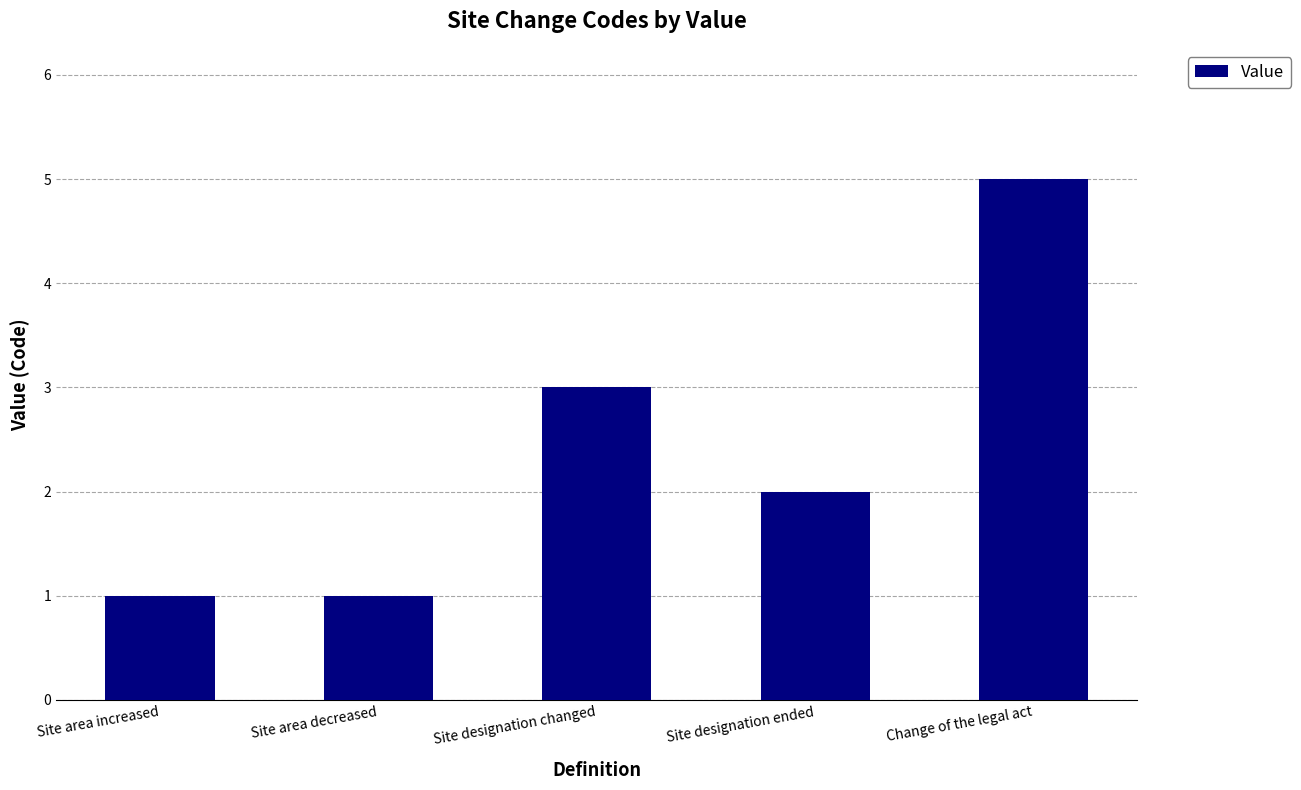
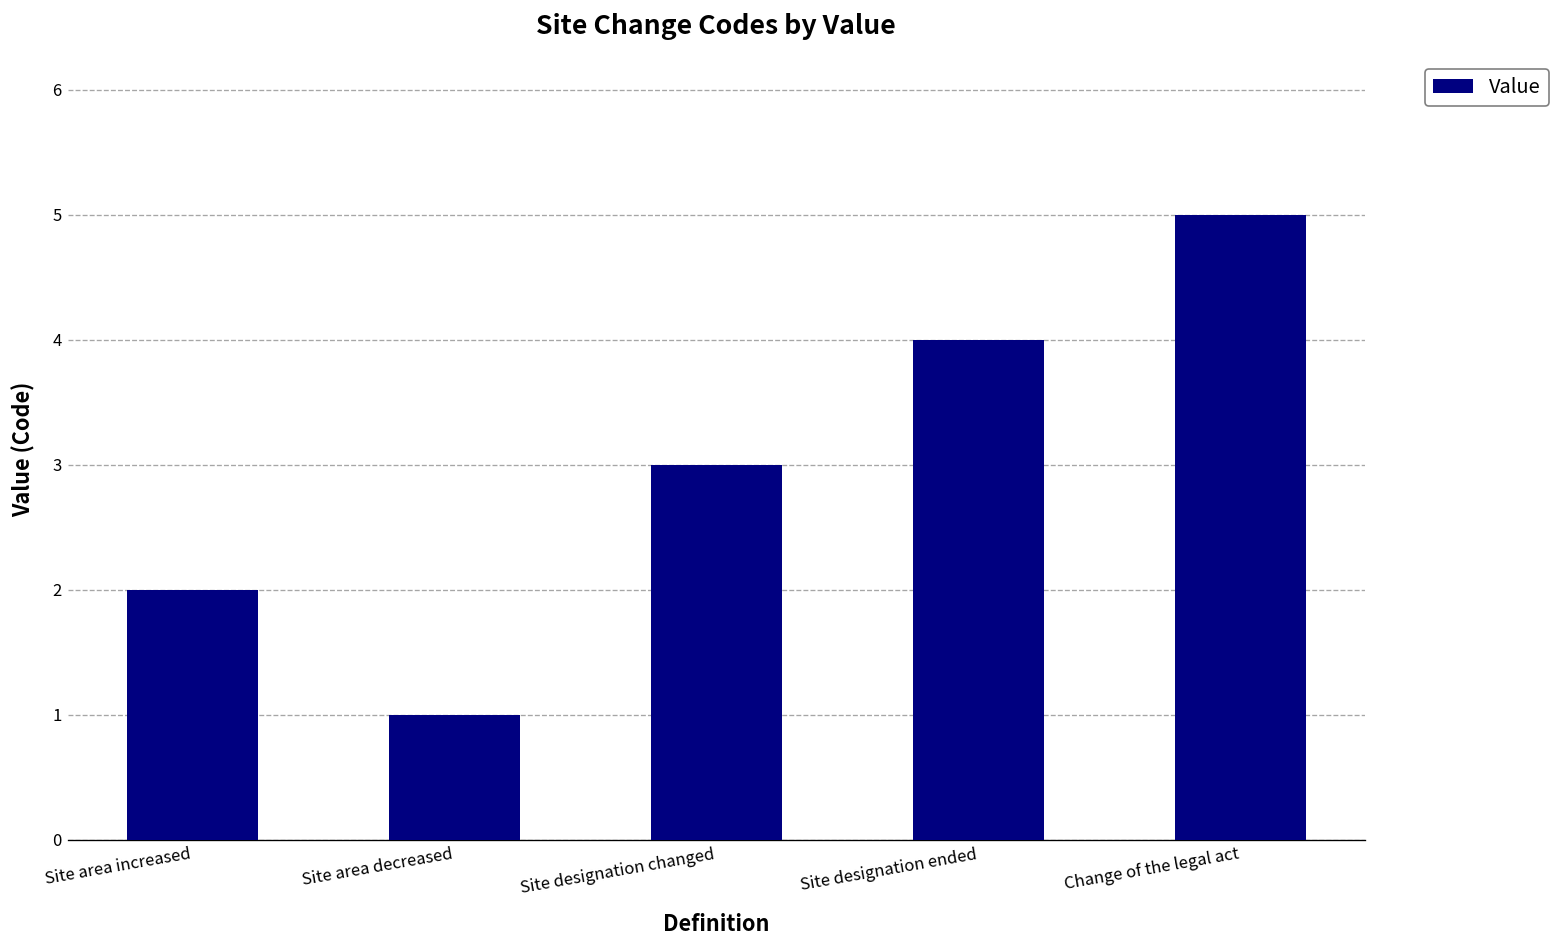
  {
-   "Site area increased": 1,
+   "Site area increased": 2,
    "Site area decreased": 1,
    "Site designation changed": 3,
-   "Site designation ended": 2,
+   "Site designation ended": 4,
    "Change of the legal act": 5
  }
